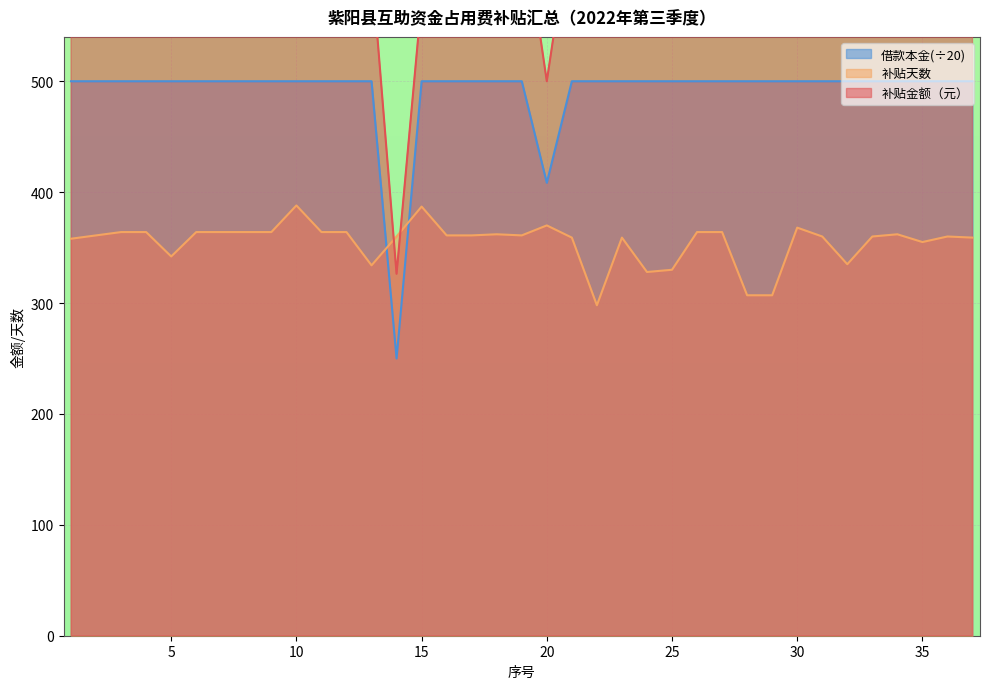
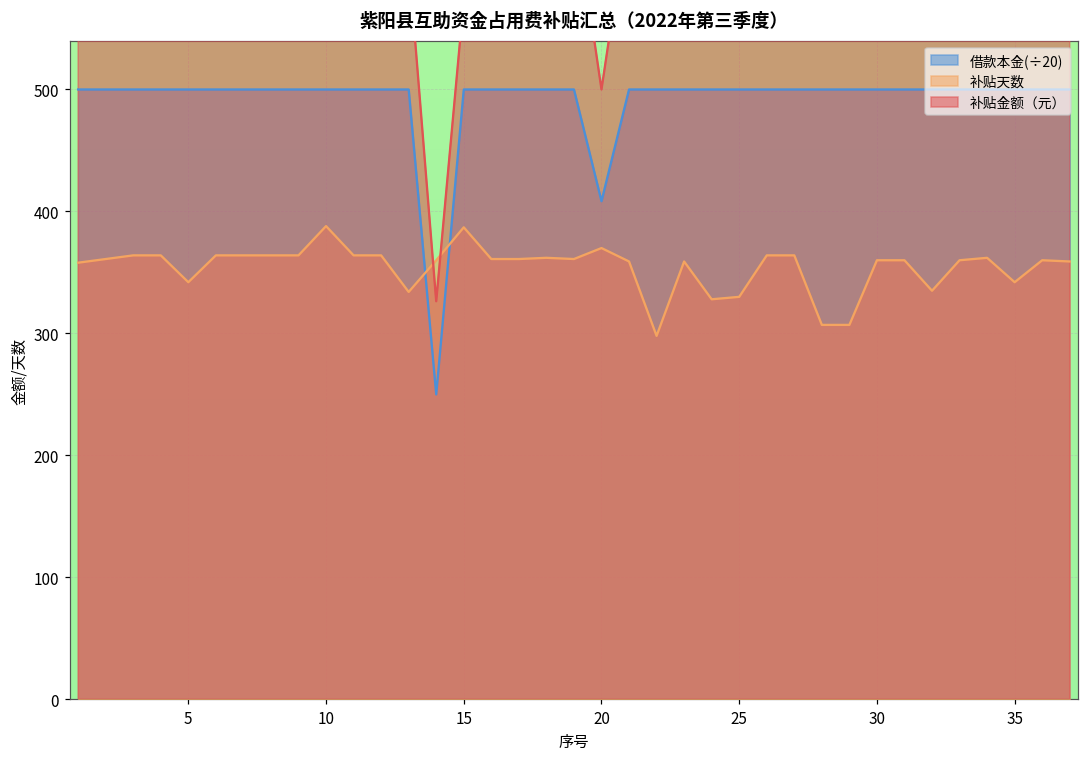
  {
    "借款本金(÷20)": {
      "5": 500,
      "10": 500,
      "15": 500,
      "20": 408,
      "25": 500,
      "30": 500
    },
    "补贴天数": {
      "5": 342,
      "10": 388,
      "15": 387,
      "20": 370,
      "25": 330,
-     "30": 368,
-     "35": 355
+     "30": 360,
+     "35": 342
    },
    "补贴金额（元）": {
      "20": 500
    }
  }
